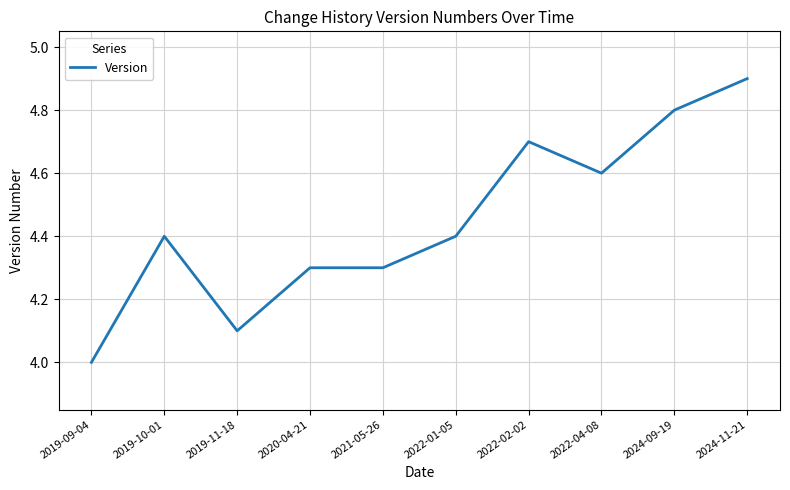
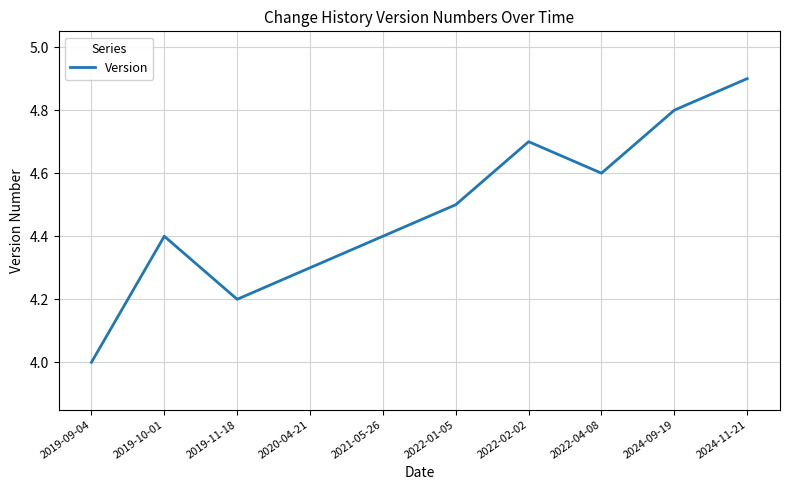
  {
    "2019-09-04": 4.0,
    "2019-10-01": 4.4,
-   "2019-11-18": 4.1,
+   "2019-11-18": 4.2,
    "2020-04-21": 4.3,
-   "2021-05-26": 4.3,
-   "2022-01-05": 4.4,
+   "2021-05-26": 4.4,
+   "2022-01-05": 4.5,
    "2022-02-02": 4.7,
    "2022-04-08": 4.6,
    "2024-09-19": 4.8,
    "2024-11-21": 4.9
  }
